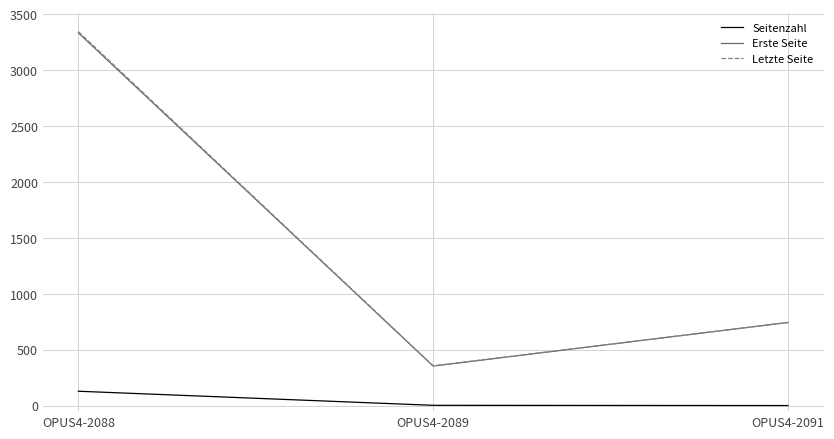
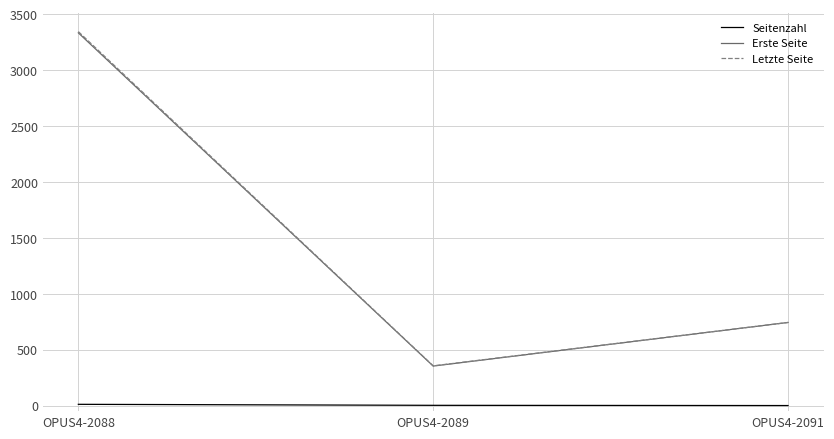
  {
    "Seitenzahl": {
-     "OPUS4-2088": 130,
+     "OPUS4-2088": 10,
      "OPUS4-2089": 0,
      "OPUS4-2091": 0
    }
  }
